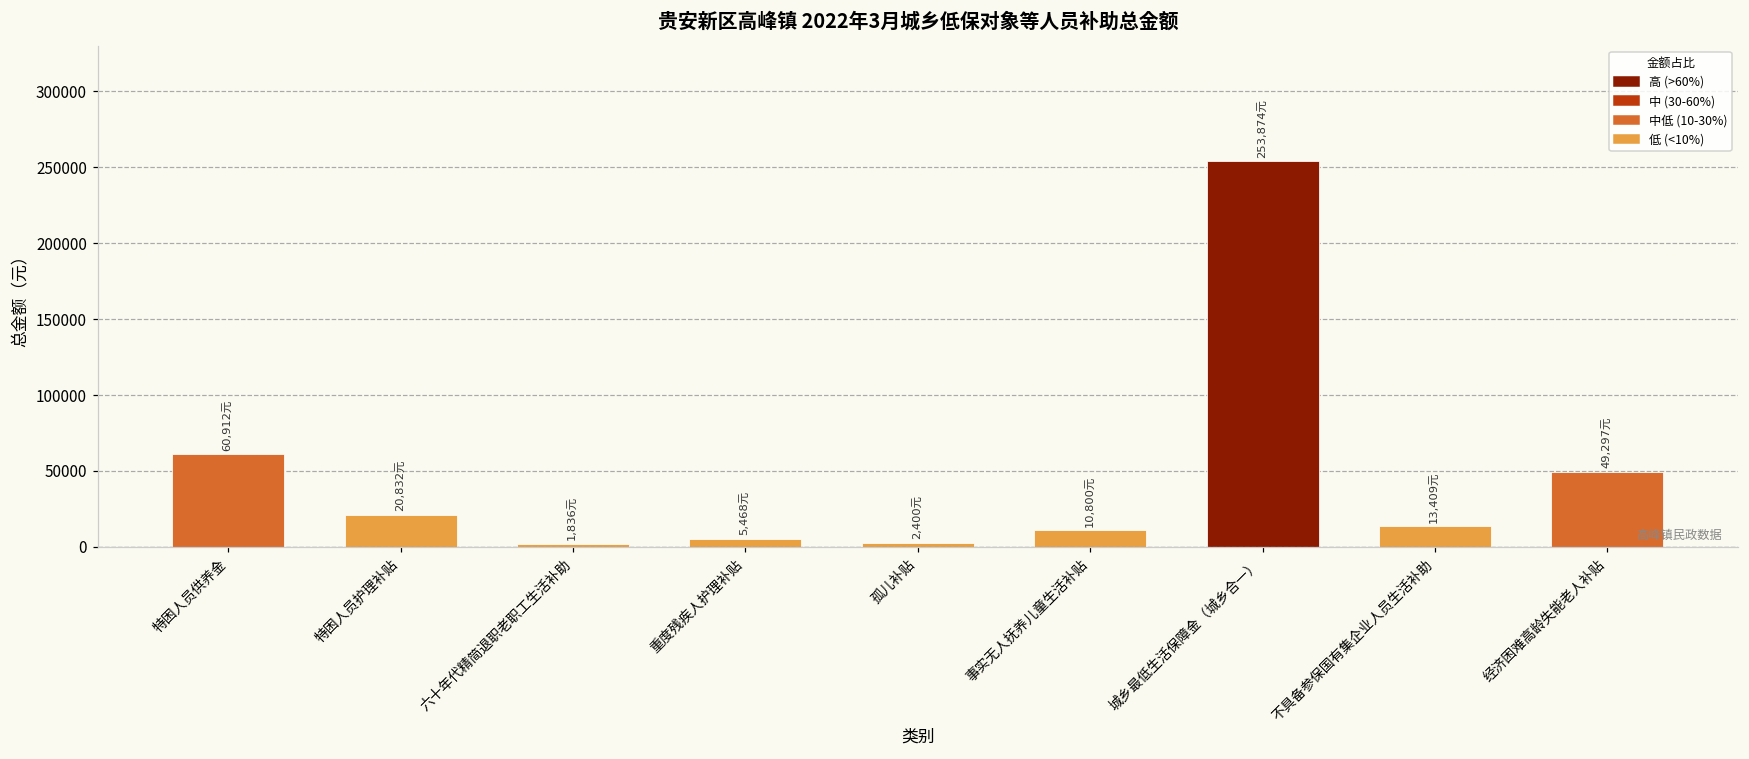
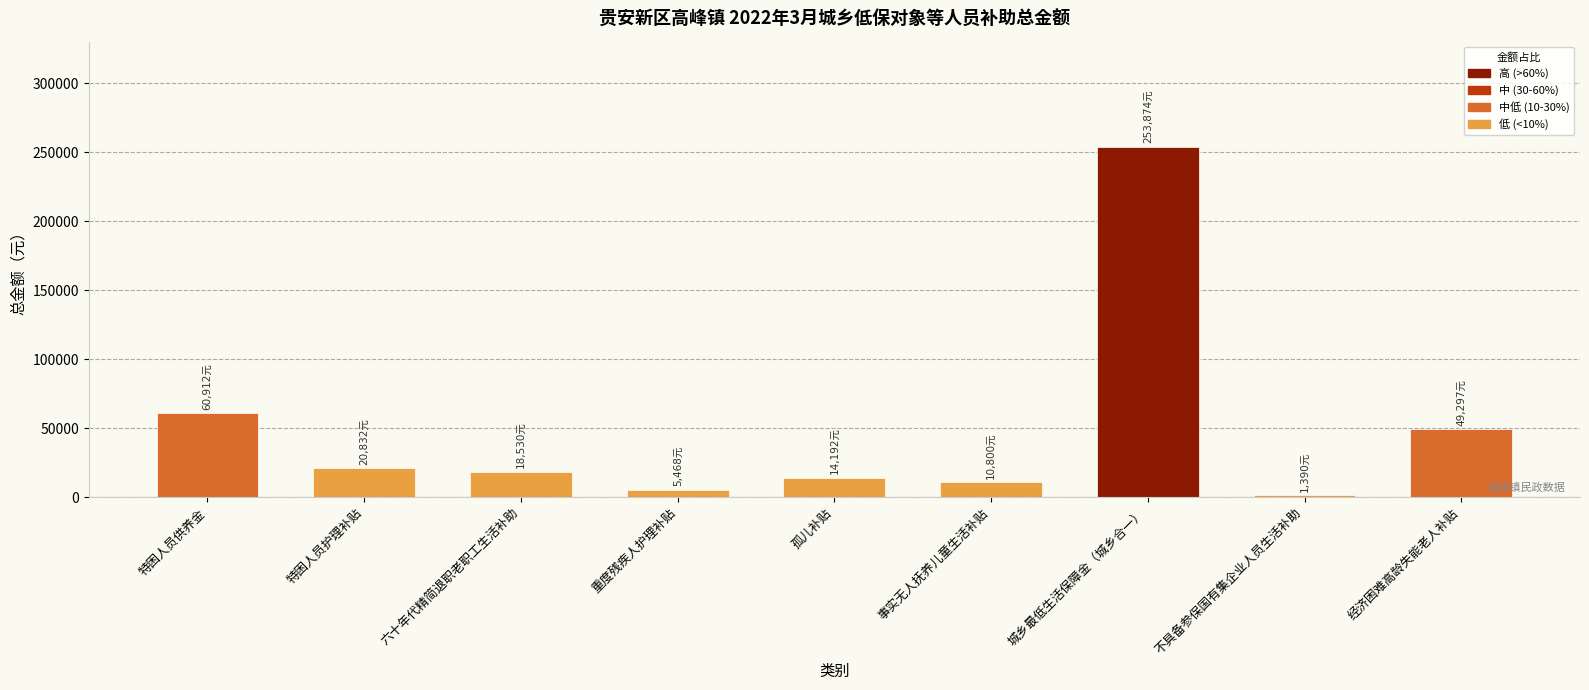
  {
    "特困人员供养金": "60,912元",
    "特困人员护理补贴": "20,832元",
-   "六十年代精简退职老职工生活补助": "1,836元",
+   "六十年代精简退职老职工生活补助": "18,530元",
    "重度残疾人护理补贴": "5,468元",
-   "孤儿补贴": "2,400元",
+   "孤儿补贴": "14,192元",
    "事实无人抚养儿童生活补贴": "10,800元",
    "城乡最低生活保障金（城乡合一）": "253,874元",
-   "不具备参保国有集企业人员生活补助": "13,409元",
+   "不具备参保国有集企业人员生活补助": "1,390元",
    "经济困难高龄失能老人补贴": "49,297元"
  }
